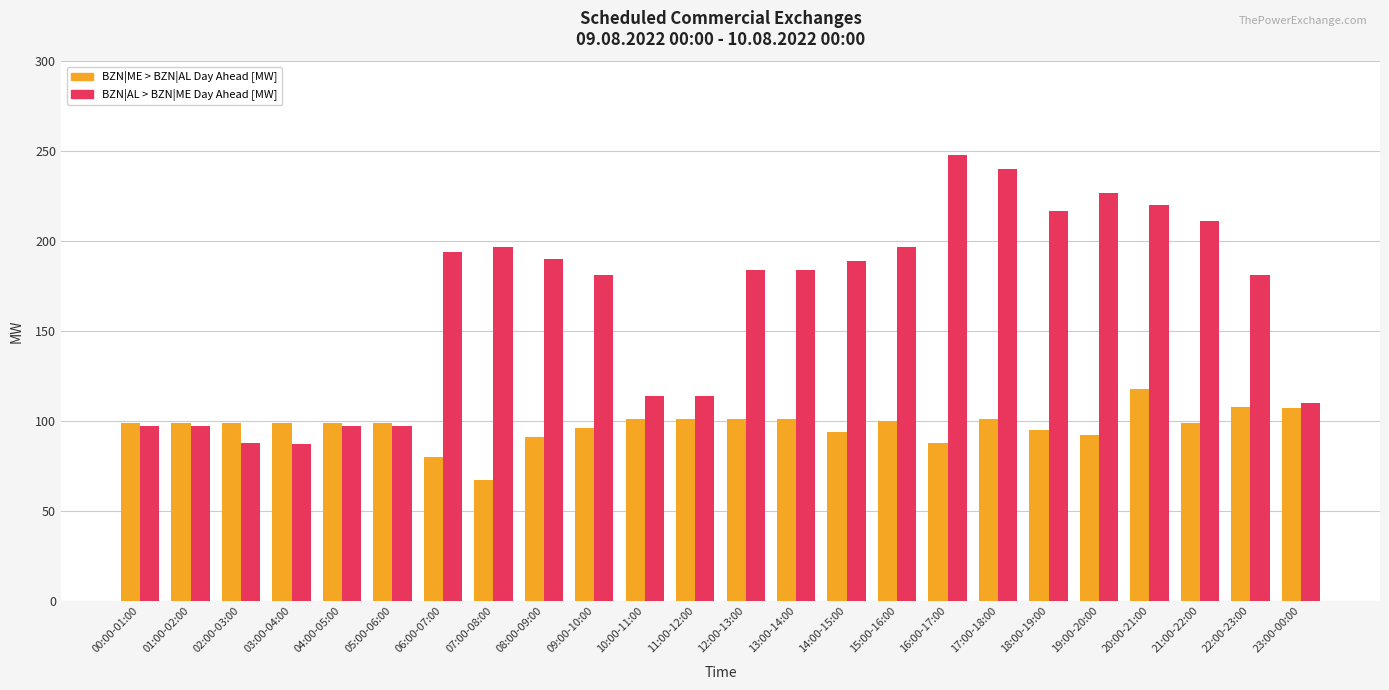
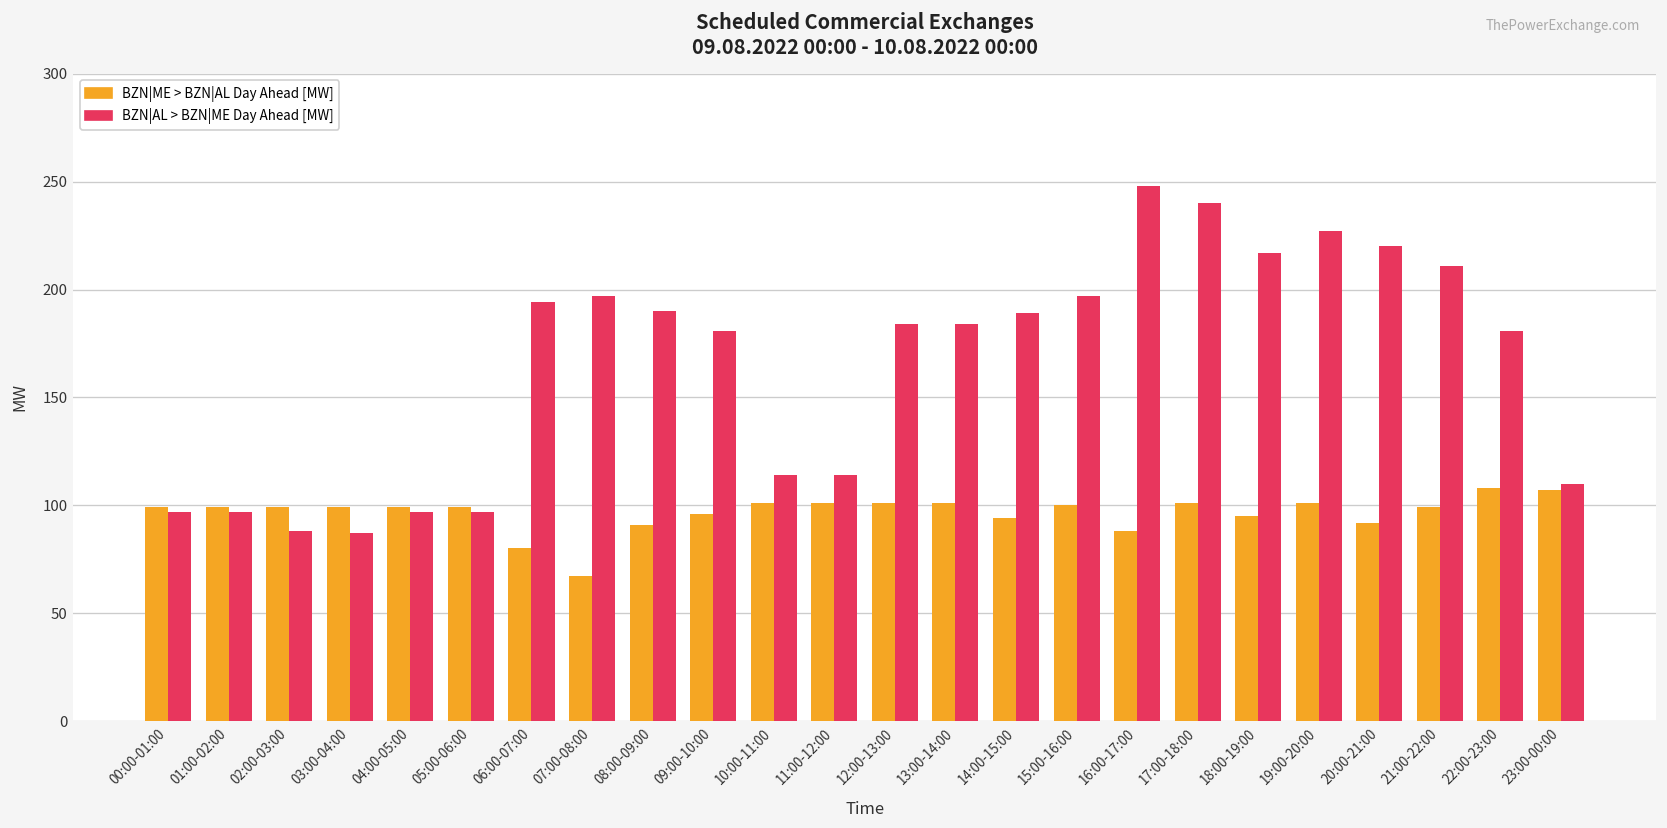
  {
    "BZN|ME > BZN|AL Day Ahead [MW]": {
      "00:00-01:00": 99,
      "01:00-02:00": 99,
      "02:00-03:00": 99,
      "03:00-04:00": 99,
      "04:00-05:00": 99,
      "05:00-06:00": 99,
      "06:00-07:00": 80,
      "07:00-08:00": 67,
      "08:00-09:00": 91,
      "09:00-10:00": 96,
      "10:00-11:00": 101,
      "11:00-12:00": 101,
      "12:00-13:00": 101,
      "13:00-14:00": 101,
      "14:00-15:00": 94,
      "15:00-16:00": 100,
      "16:00-17:00": 88,
      "17:00-18:00": 101,
      "18:00-19:00": 95,
-     "19:00-20:00": 92,
-     "20:00-21:00": 118,
+     "19:00-20:00": 101,
+     "20:00-21:00": 92,
      "21:00-22:00": 99,
      "22:00-23:00": 108,
      "23:00-00:00": 107
    },
    "BZN|AL > BZN|ME Day Ahead [MW]": {
      "00:00-01:00": 97,
      "01:00-02:00": 97,
      "02:00-03:00": 88,
      "03:00-04:00": 87,
      "04:00-05:00": 97,
      "05:00-06:00": 97,
      "06:00-07:00": 194,
      "07:00-08:00": 197,
      "08:00-09:00": 190,
      "09:00-10:00": 181,
      "10:00-11:00": 114,
      "11:00-12:00": 114,
      "12:00-13:00": 184,
      "13:00-14:00": 184,
      "14:00-15:00": 189,
      "15:00-16:00": 197,
      "16:00-17:00": 248,
      "17:00-18:00": 240,
      "18:00-19:00": 217,
      "19:00-20:00": 227,
      "20:00-21:00": 220,
      "21:00-22:00": 211,
      "22:00-23:00": 181,
      "23:00-00:00": 110
    }
  }
